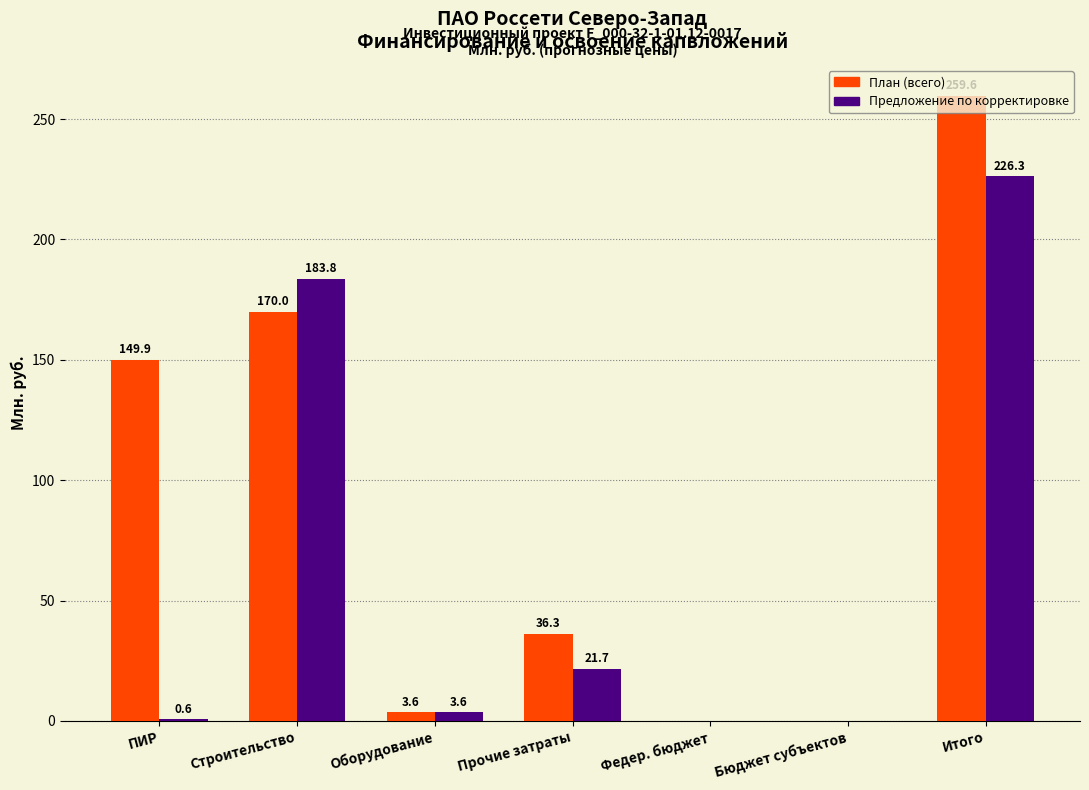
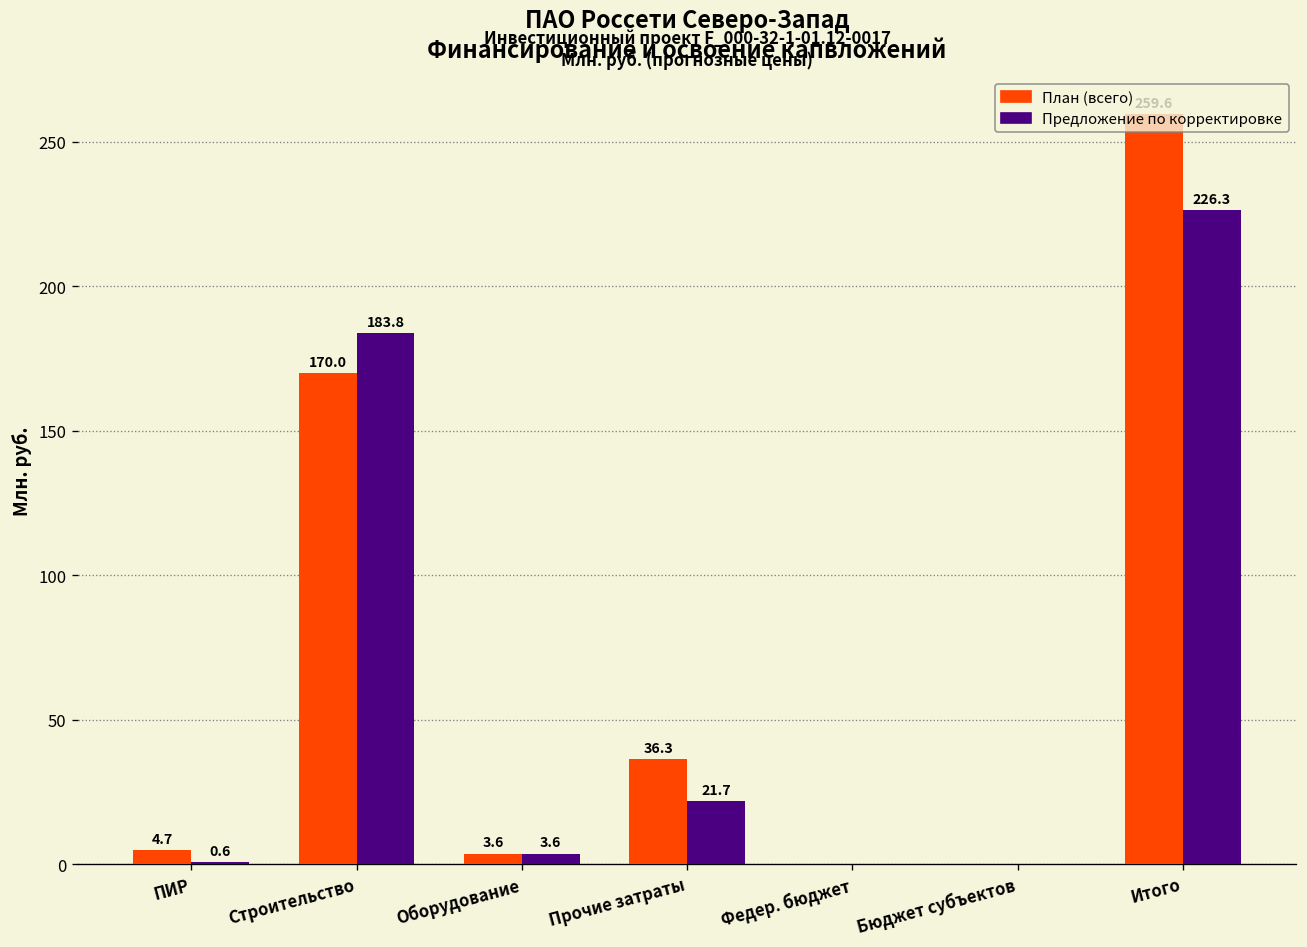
  {
    "План (всего)": {
-     "ПИР": 149.9,
+     "ПИР": 4.7,
      "Строительство": 170.0,
      "Оборудование": 3.6,
      "Прочие затраты": 36.3
    }
  }
